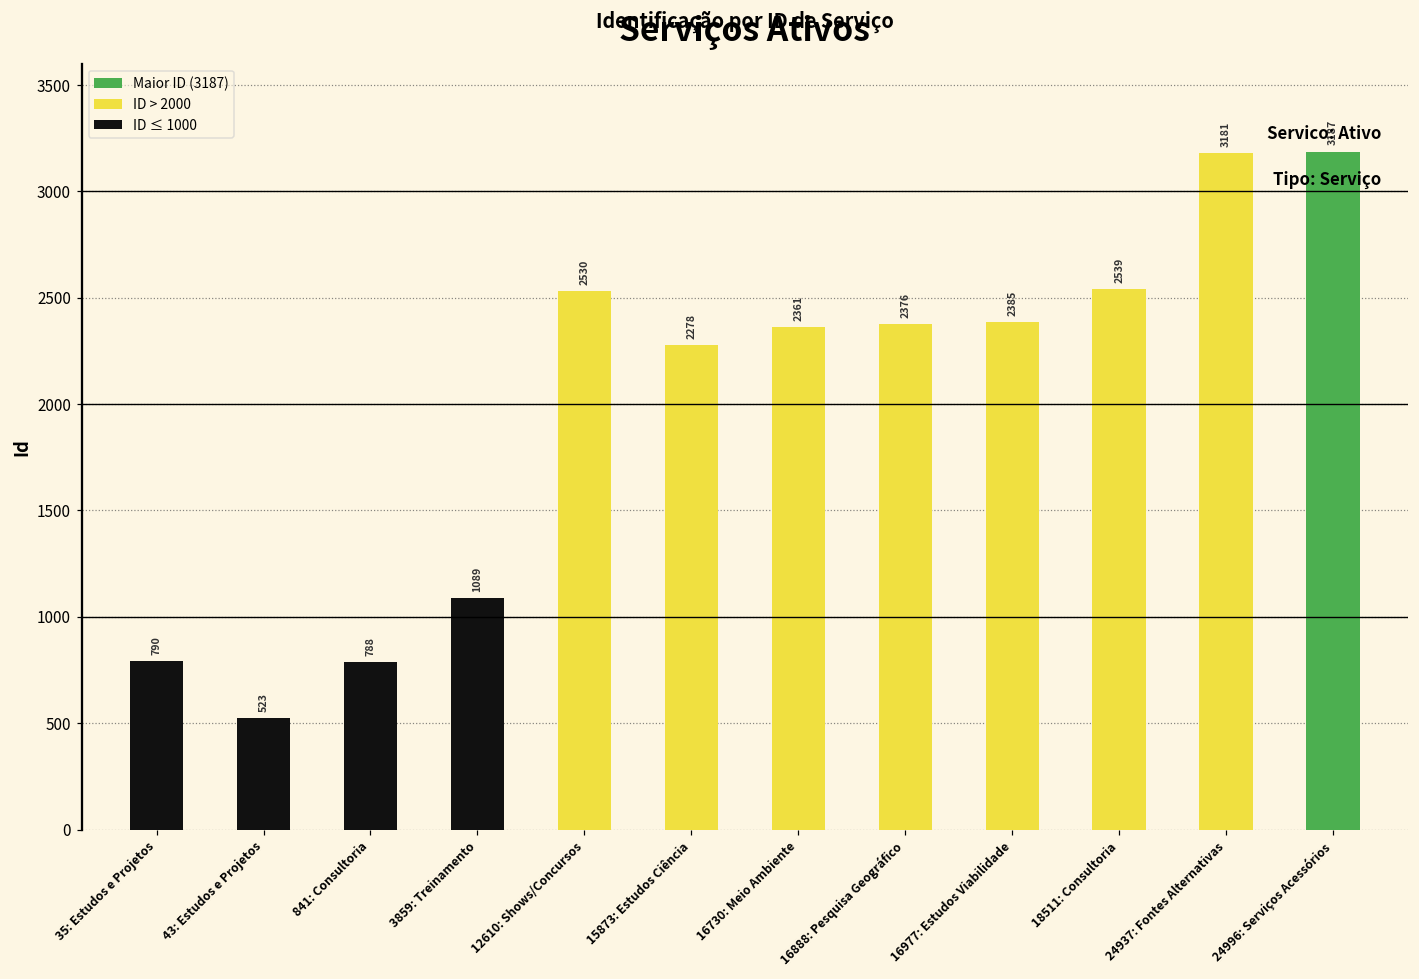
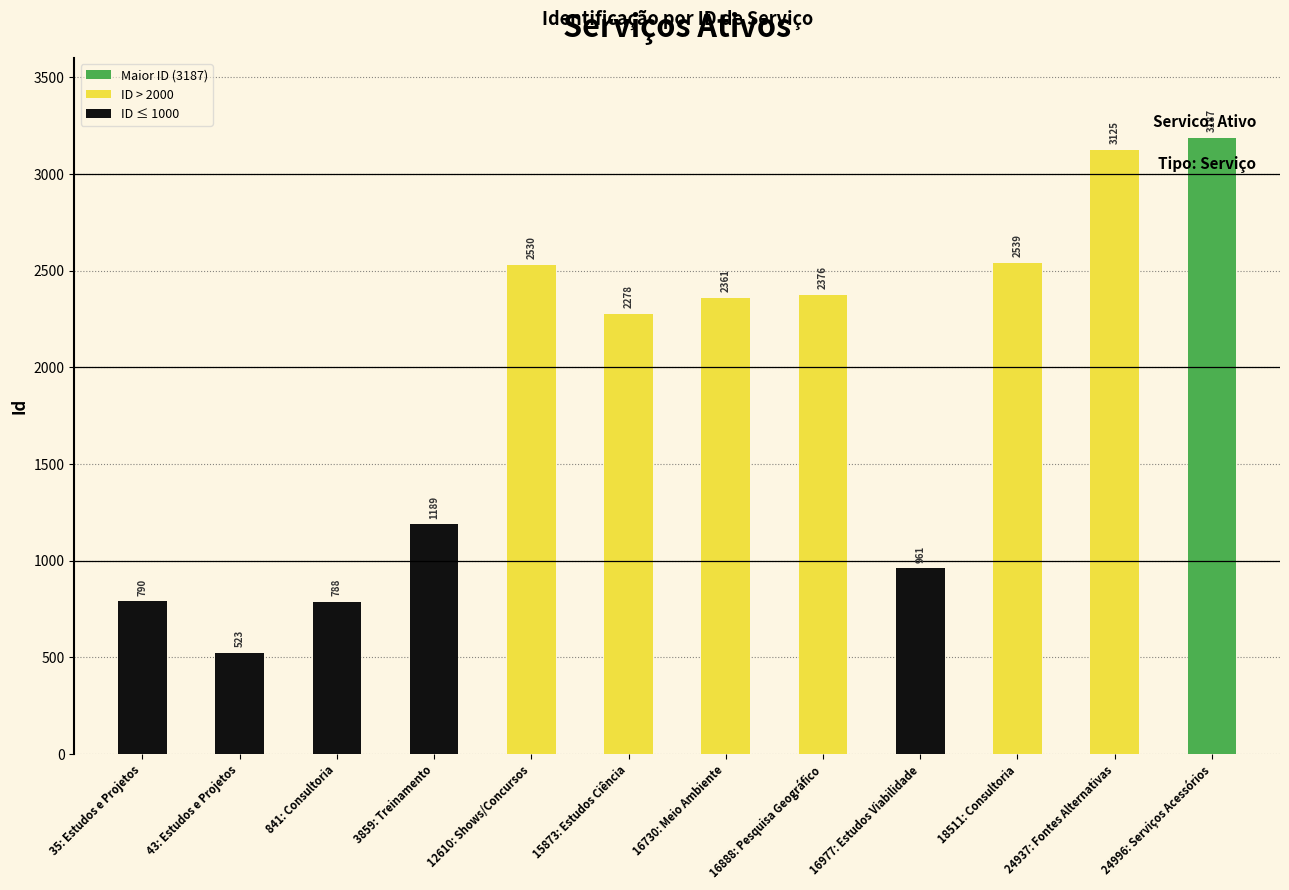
  {
    "35: Estudos e Projetos": 790,
    "43: Estudos e Projetos": 523,
    "841: Consultoria": 788,
-   "3859: Treinamento": 1089,
+   "3859: Treinamento": 1189,
    "12610: Shows/Concursos": 2530,
    "15873: Estudos Ciência": 2278,
    "16730: Meio Ambiente": 2361,
    "16888: Pesquisa Geográfico": 2376,
-   "16977: Estudos Viabilidade": 2385,
+   "16977: Estudos Viabilidade": 961,
    "18511: Consultoria": 2539,
-   "24937: Fontes Alternativas": 3181
+   "24937: Fontes Alternativas": 3125
  }
